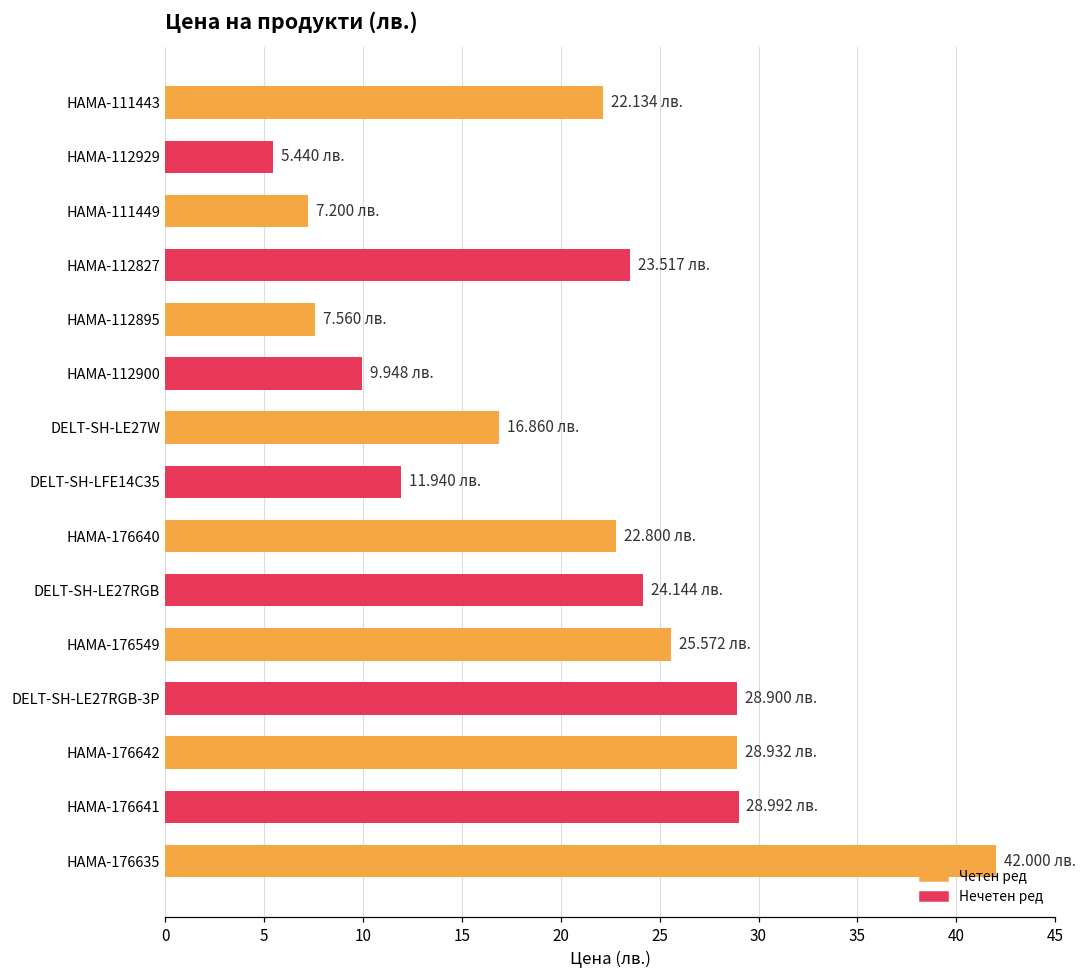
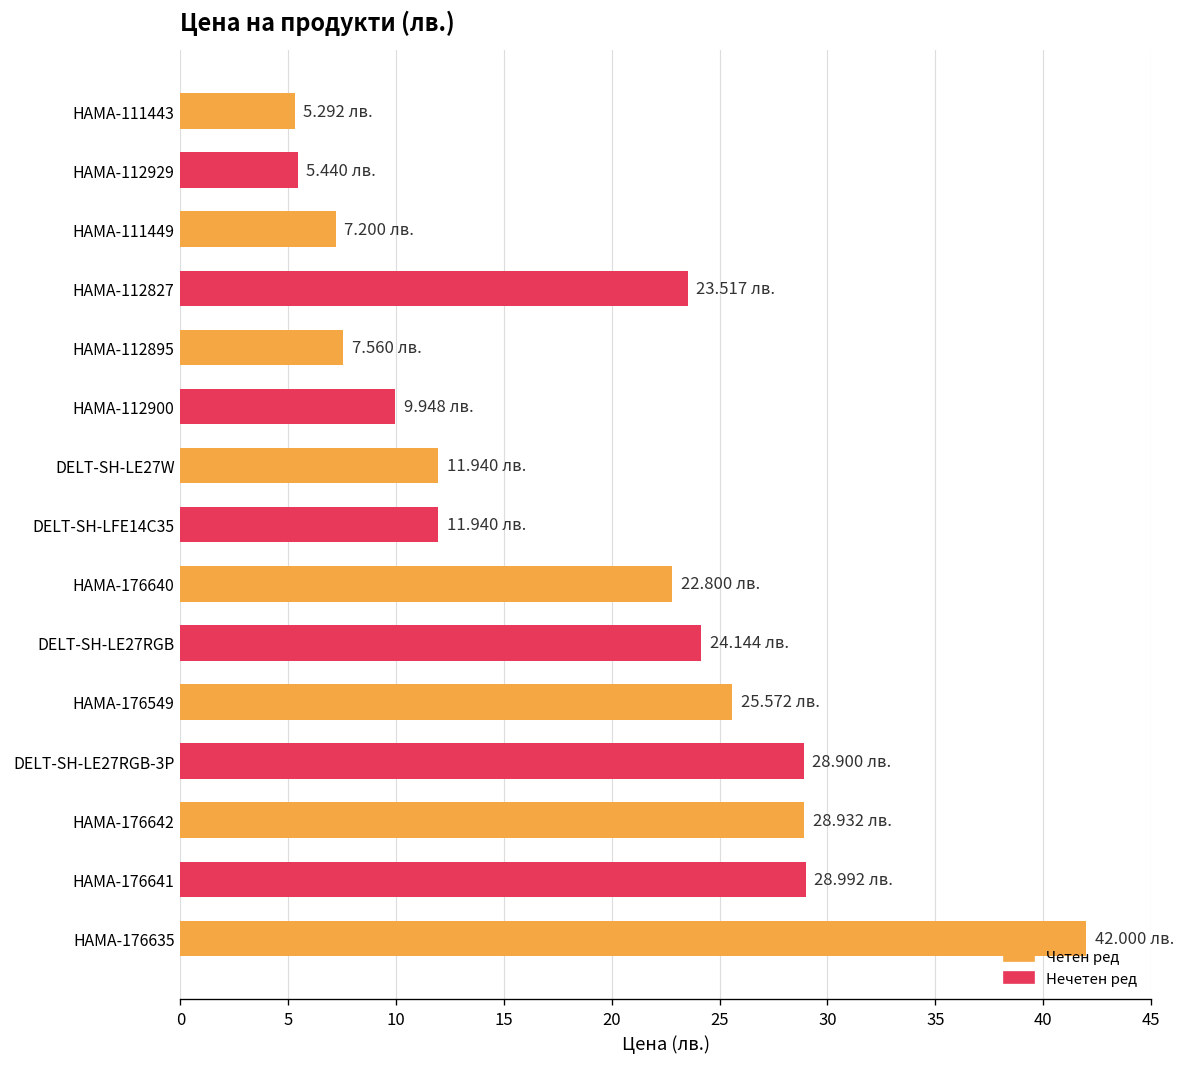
  {
-   "HAMA-111443": 22.134,
+   "HAMA-111443": 5.292,
    "HAMA-112929": 5.440,
    "HAMA-111449": 7.200,
    "HAMA-112827": 23.517,
    "HAMA-112895": 7.560,
    "HAMA-112900": 9.948,
-   "DELT-SH-LE27W": 16.860,
+   "DELT-SH-LE27W": 11.940,
    "DELT-SH-LFE14C35": 11.940,
    "HAMA-176640": 22.800,
    "DELT-SH-LE27RGB": 24.144,
    "HAMA-176549": 25.572,
    "DELT-SH-LE27RGB-3P": 28.900,
    "HAMA-176642": 28.932,
    "HAMA-176641": 28.992,
    "HAMA-176635": 42.000
  }
